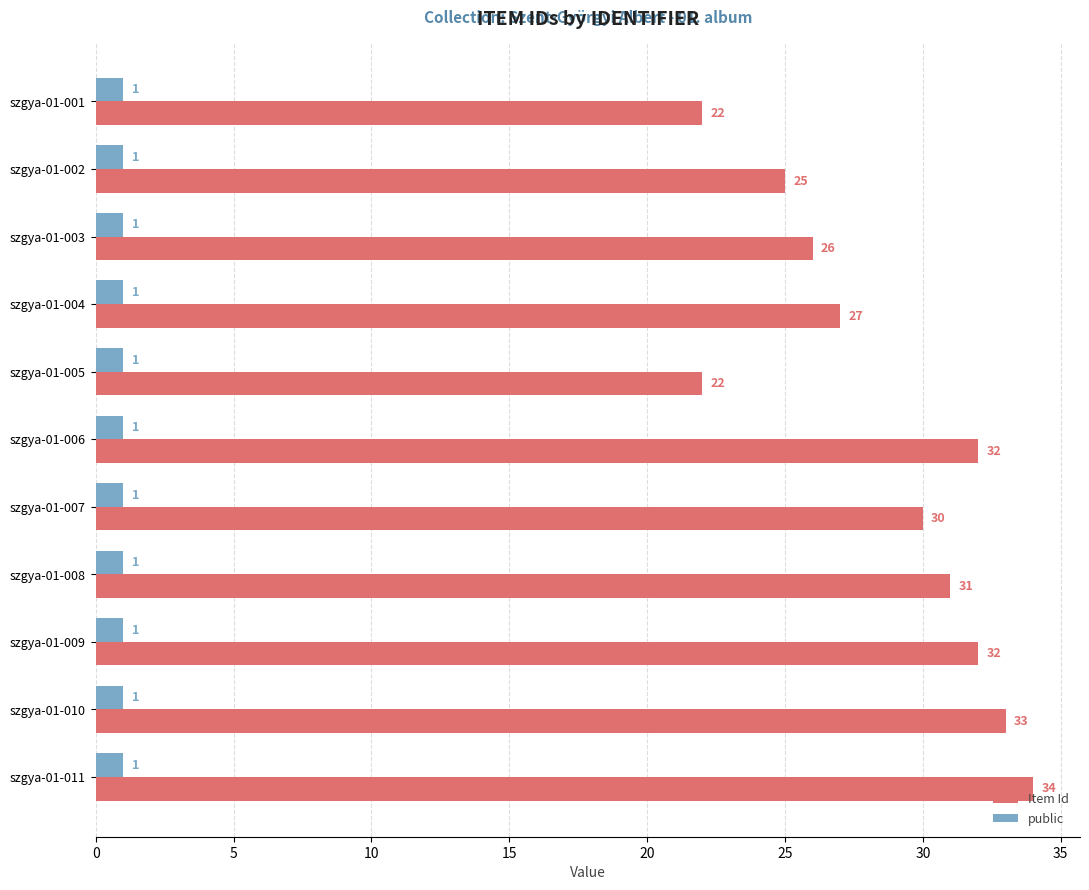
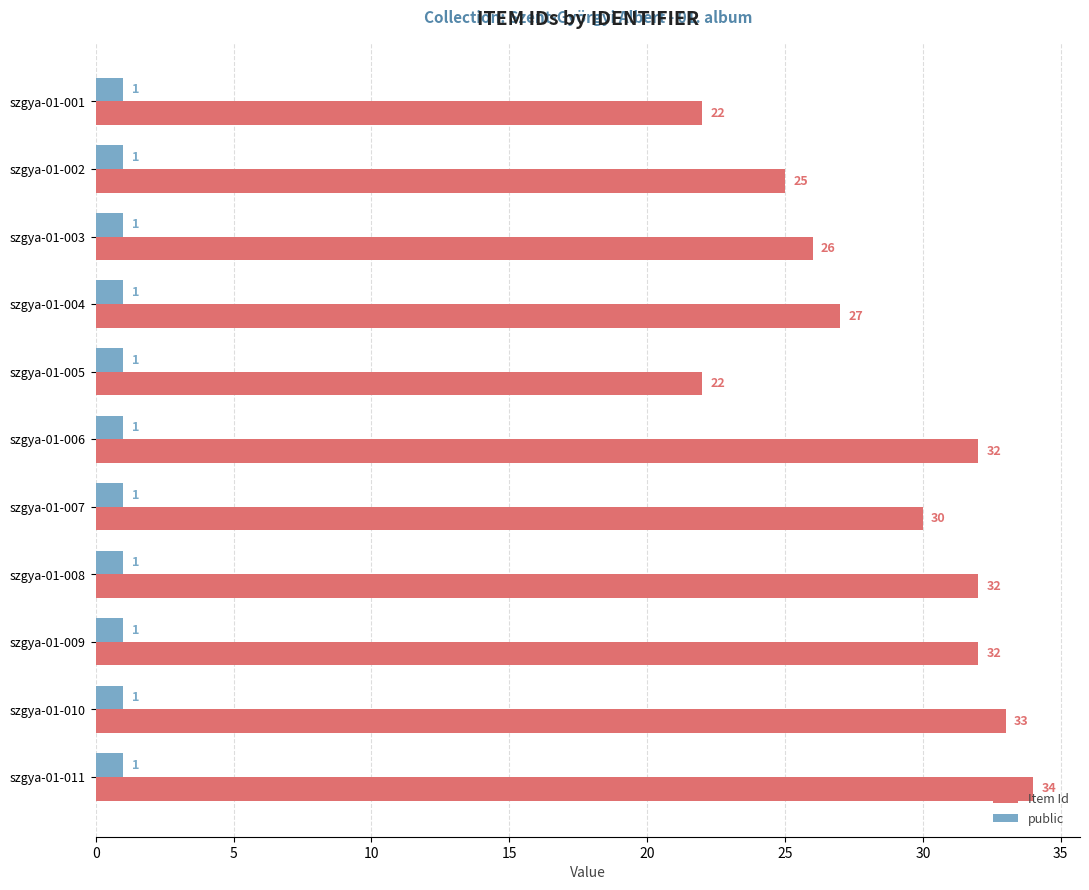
  {
    "Item Id": {
      "szgya-01-001": 22,
      "szgya-01-002": 25,
      "szgya-01-003": 26,
      "szgya-01-004": 27,
      "szgya-01-005": 22,
      "szgya-01-006": 32,
      "szgya-01-007": 30,
-     "szgya-01-008": 31,
+     "szgya-01-008": 32,
      "szgya-01-009": 32,
      "szgya-01-010": 33,
      "szgya-01-011": 34
    },
    "public": {
      "szgya-01-001": 1,
      "szgya-01-002": 1,
      "szgya-01-003": 1,
      "szgya-01-004": 1,
      "szgya-01-005": 1,
      "szgya-01-006": 1,
      "szgya-01-007": 1,
      "szgya-01-008": 1,
      "szgya-01-009": 1,
      "szgya-01-010": 1,
      "szgya-01-011": 1
    }
  }
